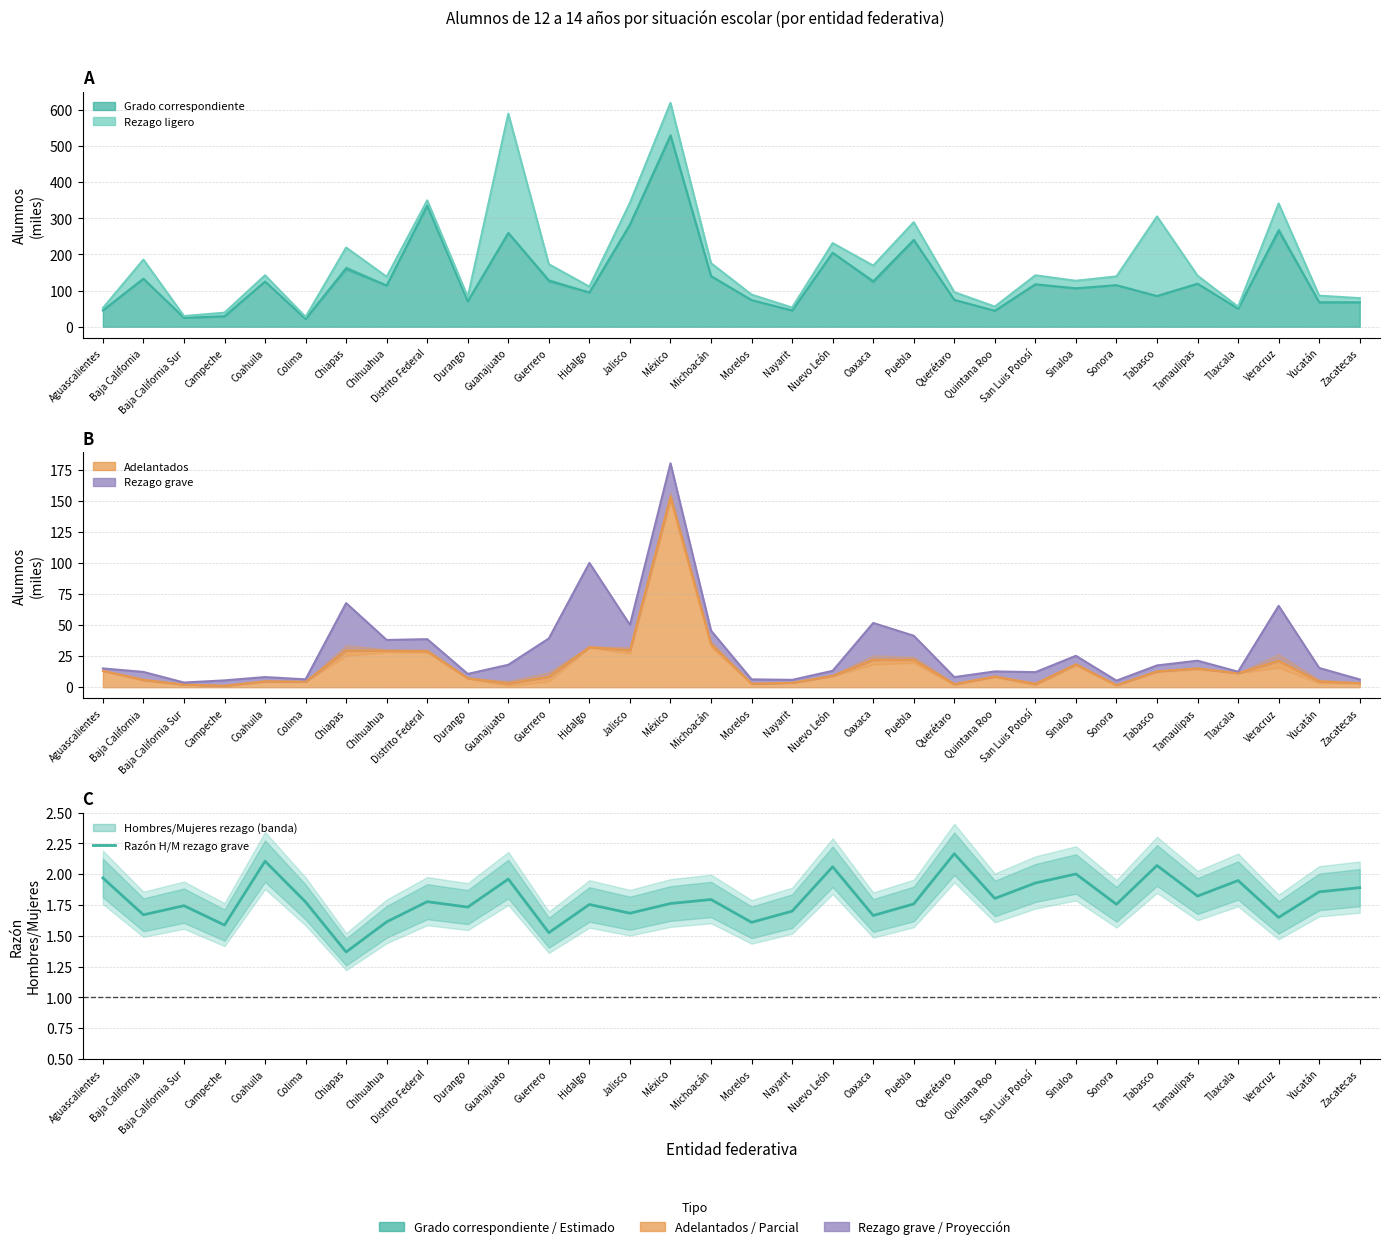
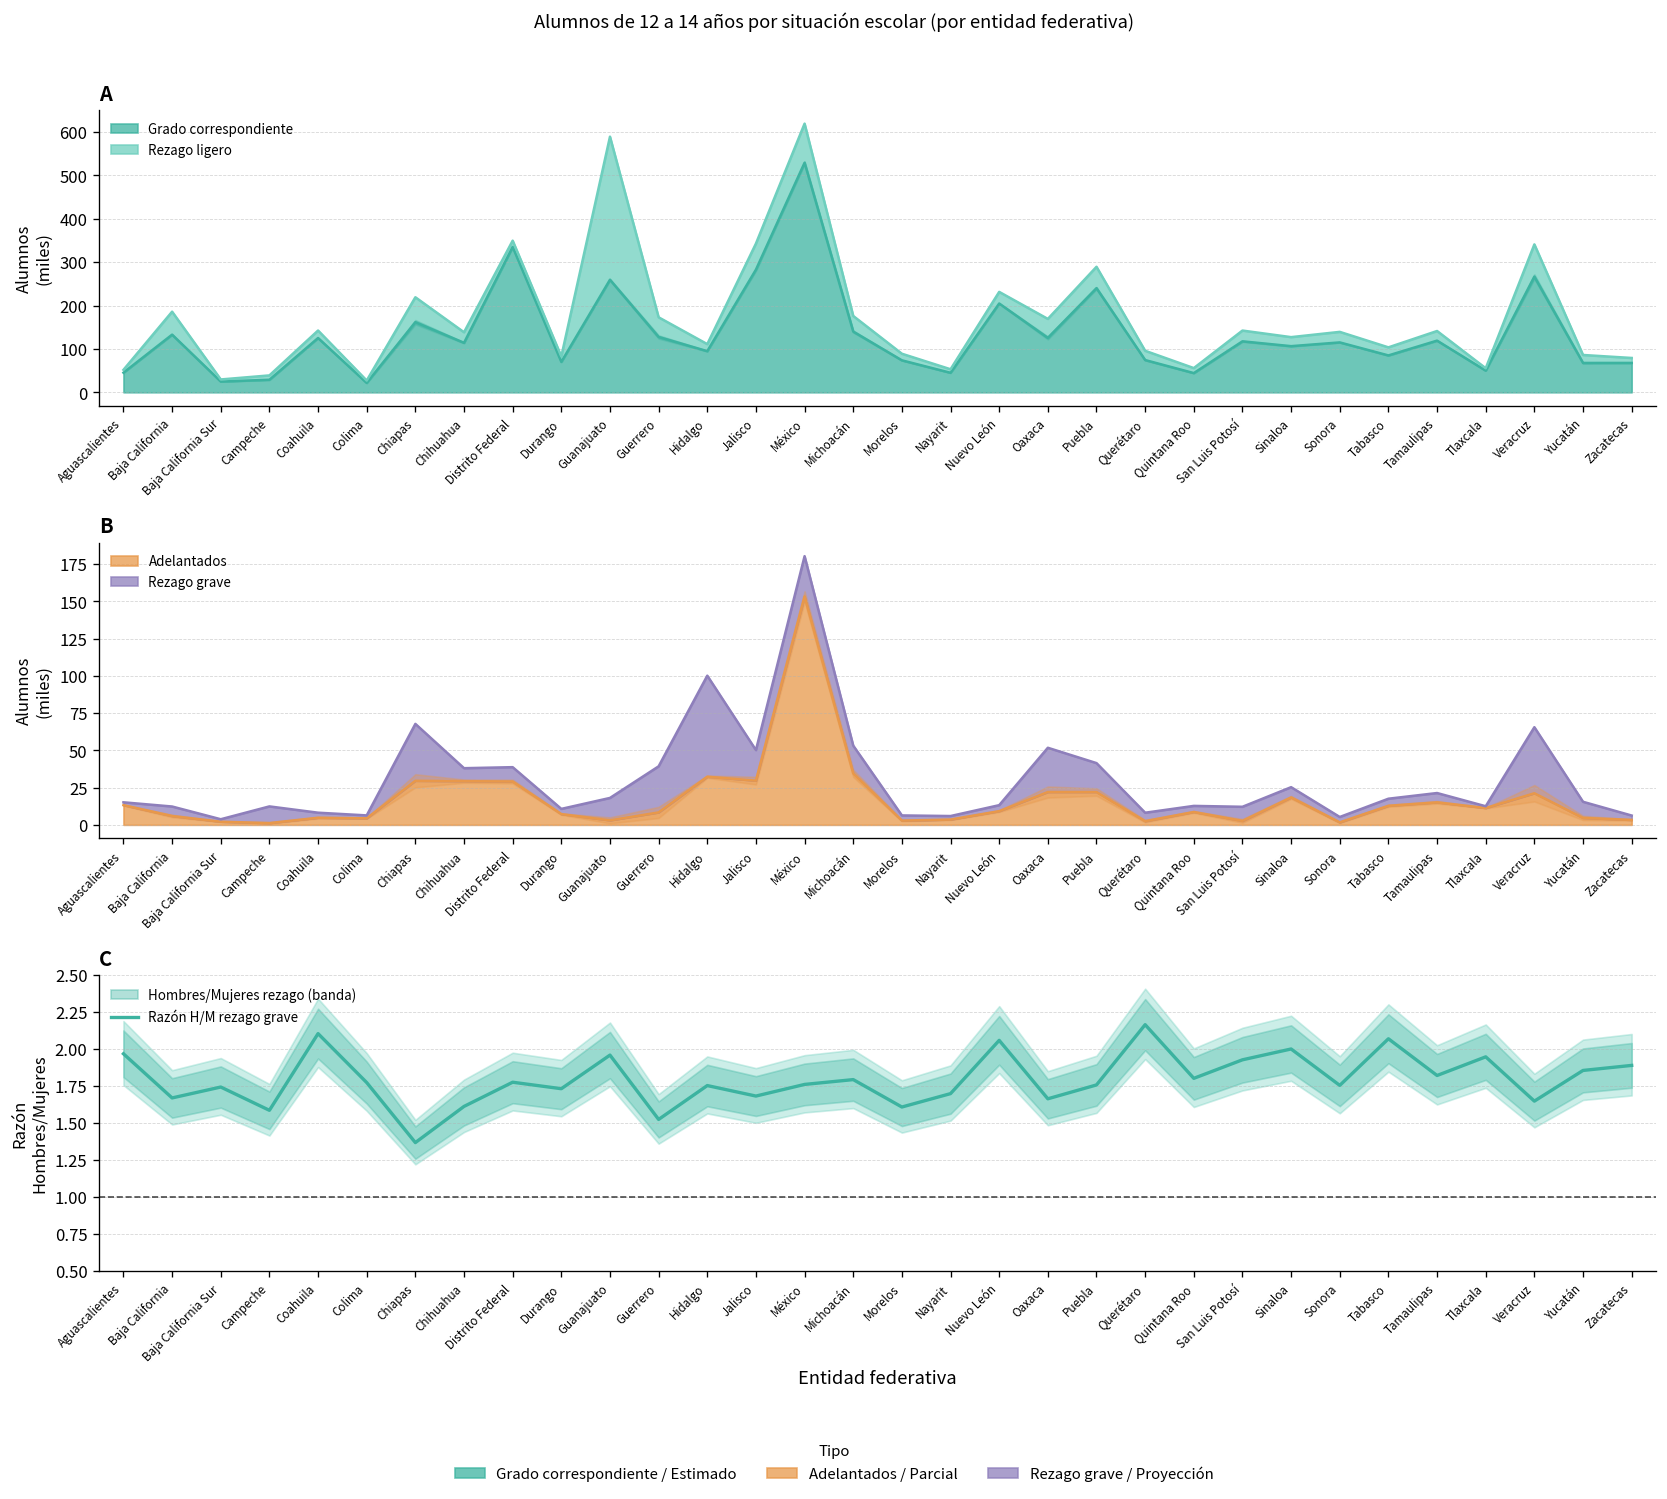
  {
    "A": {
      "Rezago ligero": {
        "Baja California": 50,
        "Campeche": 10,
        "Coahuila": 20,
        "Chiapas": 60,
        "Chihuahua": 20,
        "Distrito Federal": 10,
        "Durango": 10,
        "Guanajuato": 330,
        "Guerrero": 50,
        "Hidalgo": 20,
        "Jalisco": 60,
        "México": 90,
        "Michoacán": 40,
        "Morelos": 20,
        "Nayarit": 10,
        "Nuevo León": 30,
        "Oaxaca": 40,
        "Puebla": 50,
        "Querétaro": 20,
        "Quintana Roo": 10,
        "San Luis Potosí": 20,
        "Sinaloa": 20,
        "Sonora": 20,
-       "Tabasco": 220,
+       "Tabasco": 20,
        "Tamaulipas": 20,
        "Veracruz": 70,
        "Yucatán": 20,
        "Zacatecas": 10
      }
    },
    "B": {
      "Rezago grave": {
        "Baja California": 6,
-       "Campeche": 4,
+       "Campeche": 11,
        "Coahuila": 3,
        "Chiapas": 38,
        "Chihuahua": 9,
        "Distrito Federal": 10,
        "Durango": 3,
        "Guanajuato": 15,
        "Guerrero": 31,
        "Hidalgo": 68,
        "Jalisco": 21,
        "México": 27,
-       "Michoacán": 11,
+       "Michoacán": 19,
        "Morelos": 3,
        "Nayarit": 2,
        "Nuevo León": 4,
        "Oaxaca": 30,
        "Puebla": 19,
        "Querétaro": 6,
        "Quintana Roo": 4,
        "San Luis Potosí": 9,
        "Sinaloa": 7,
        "Sonora": 4,
        "Tabasco": 5,
        "Tamaulipas": 6,
        "Veracruz": 44,
        "Yucatán": 11,
        "Zacatecas": 3
      }
    }
  }
